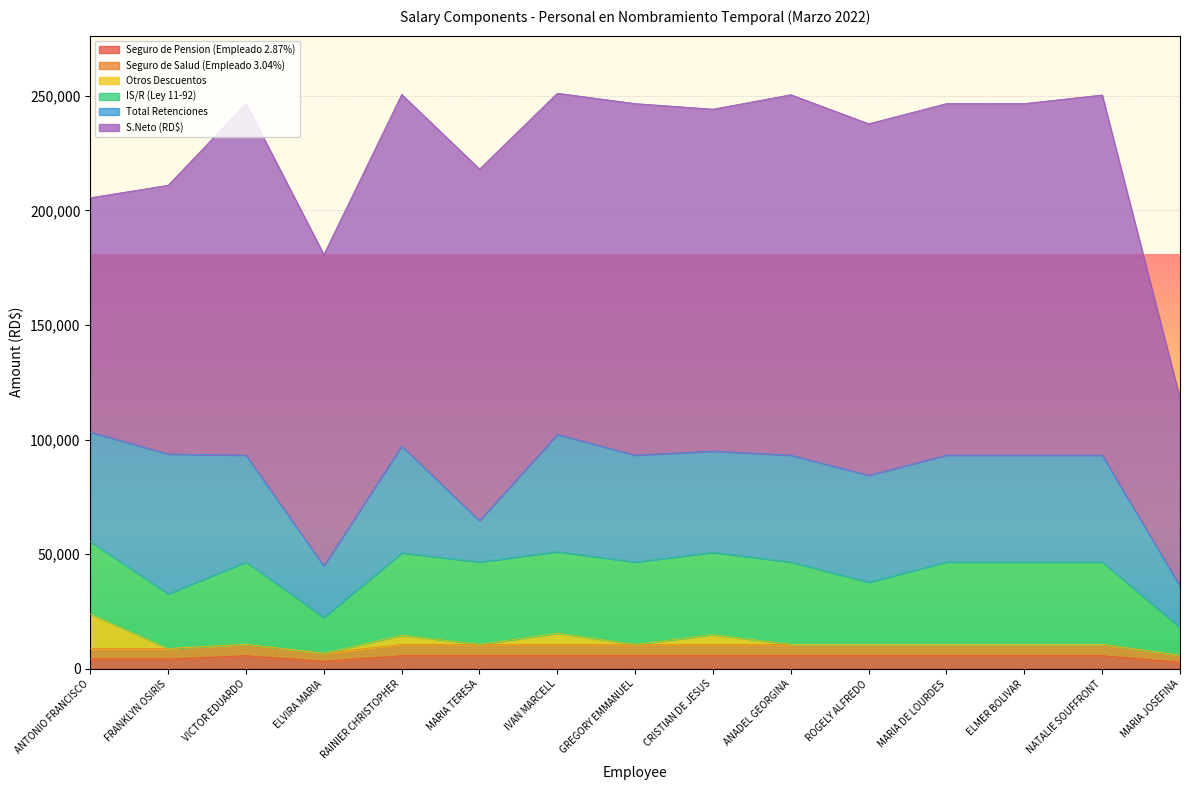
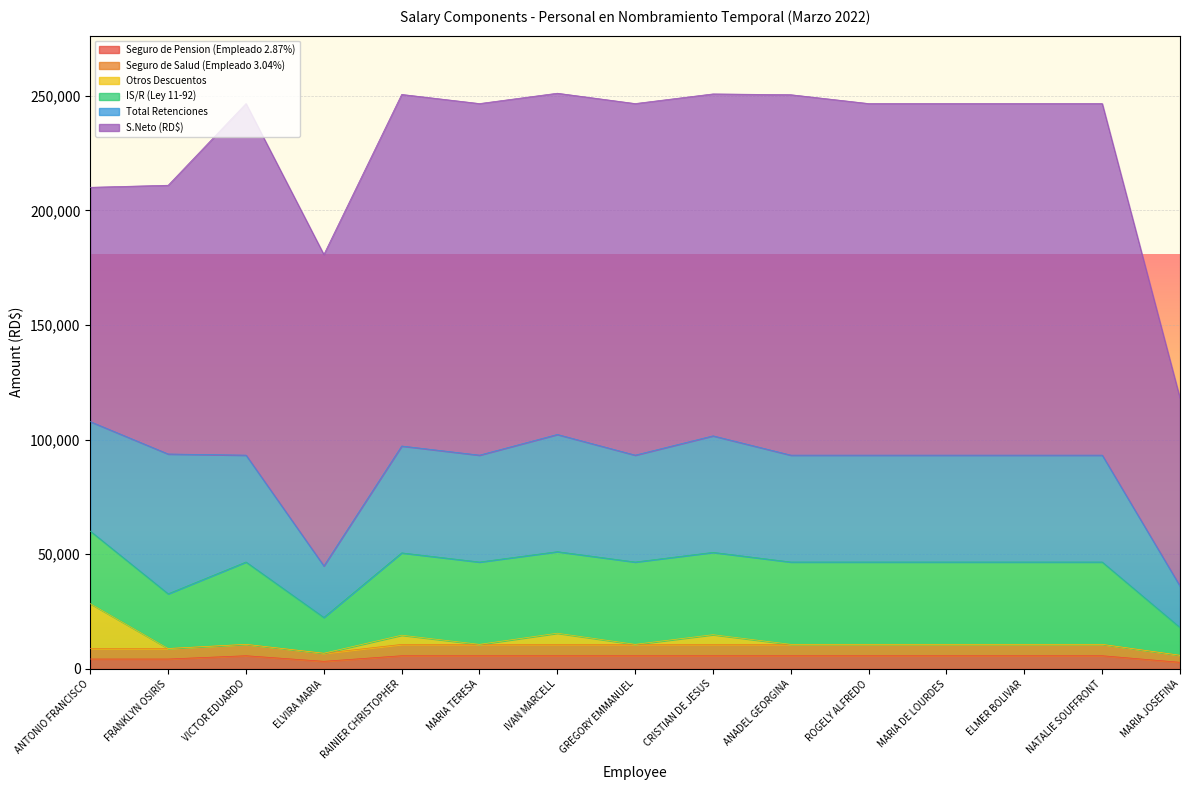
  {
    "Otros Descuentos": {
-     "ANTONIO FRANCISCO": "15,000",
+     "ANTONIO FRANCISCO": "20,000",
      "RAINIER CHRISTOPHER": "4,000",
      "IVAN MARCELL": "5,000",
      "CRISTIAN DE JESUS": "4,000"
    },
    "IS/R (Ley 11-92)": {
      "ANTONIO FRANCISCO": "32,000",
      "FRANKLYN OSIRIS": "24,000",
      "VICTOR EDUARDO": "36,000",
      "ELVIRA MARIA": "16,000",
      "RAINIER CHRISTOPHER": "36,000",
      "MARIA TERESA": "36,000",
      "IVAN MARCELL": "36,000",
      "GREGORY EMMANUEL": "36,000",
      "CRISTIAN DE JESUS": "36,000",
      "ANADEL GEORGINA": "36,000",
-     "ROGELY ALFREDO": "27,000",
+     "ROGELY ALFREDO": "36,000",
      "MARIA DE LOURDES": "36,000",
      "ELMER BOLIVAR": "36,000",
      "NATALIE SOUFFRONT": "36,000",
      "MARIA JOSEFINA": "12,000"
    },
    "Total Retenciones": {
      "ANTONIO FRANCISCO": "48,000",
      "FRANKLYN OSIRIS": "61,000",
      "VICTOR EDUARDO": "47,000",
      "ELVIRA MARIA": "22,000",
      "RAINIER CHRISTOPHER": "47,000",
-     "MARIA TERESA": "18,000",
+     "MARIA TERESA": "47,000",
      "IVAN MARCELL": "51,000",
      "GREGORY EMMANUEL": "47,000",
-     "CRISTIAN DE JESUS": "44,000",
+     "CRISTIAN DE JESUS": "51,000",
      "ANADEL GEORGINA": "47,000",
      "ROGELY ALFREDO": "47,000",
      "MARIA DE LOURDES": "47,000",
      "ELMER BOLIVAR": "47,000",
      "NATALIE SOUFFRONT": "47,000",
      "MARIA JOSEFINA": "18,000"
    },
    "S.Neto (RD$)": {
      "ANTONIO FRANCISCO": "102,000",
      "FRANKLYN OSIRIS": "117,000",
      "ELVIRA MARIA": "136,000",
      "RAINIER CHRISTOPHER": "153,000",
      "MARIA TERESA": "153,000",
      "IVAN MARCELL": "149,000",
      "GREGORY EMMANUEL": "153,000",
      "CRISTIAN DE JESUS": "149,000",
      "ANADEL GEORGINA": "157,000",
      "ROGELY ALFREDO": "153,000",
      "MARIA DE LOURDES": "153,000",
      "ELMER BOLIVAR": "153,000",
-     "NATALIE SOUFFRONT": "157,000",
+     "NATALIE SOUFFRONT": "153,000",
      "MARIA JOSEFINA": "82,000"
    }
  }
